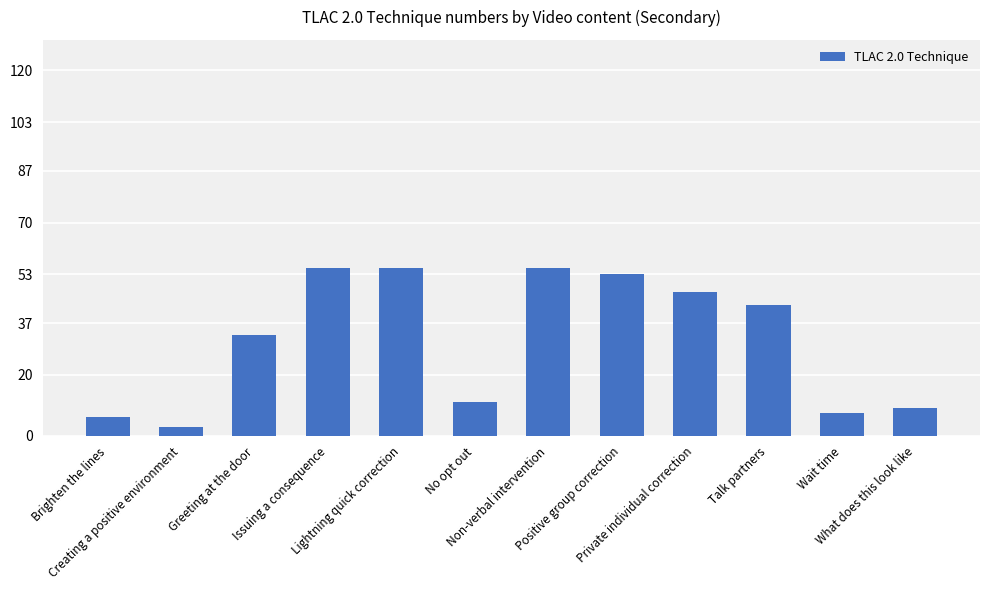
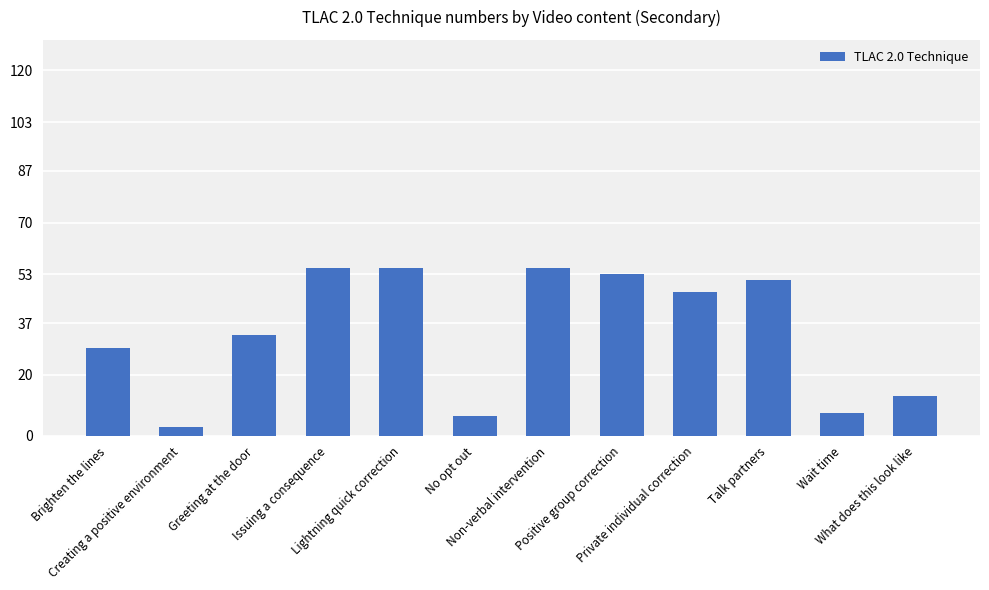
  {
-   "Brighten the lines": 6,
+   "Brighten the lines": 29,
    "Creating a positive environment": 3,
    "Greeting at the door": 33,
    "Issuing a consequence": 55,
    "Lightning quick correction": 55,
-   "No opt out": 11,
+   "No opt out": 7,
    "Non-verbal intervention": 55,
    "Positive group correction": 53,
    "Private individual correction": 47,
-   "Talk partners": 43,
+   "Talk partners": 51,
    "Wait time": 8,
-   "What does this look like": 9
+   "What does this look like": 13
  }
